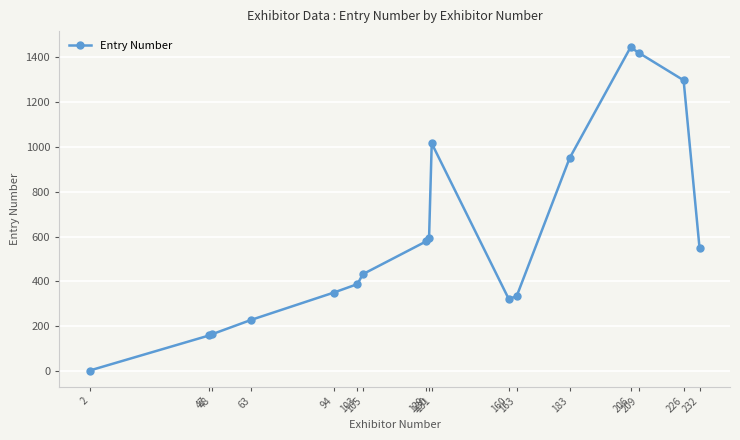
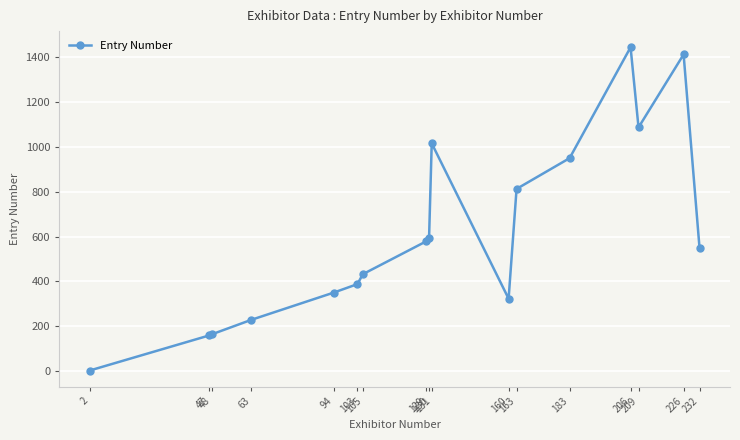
  {
    "2": 0,
    "47": 160,
    "48": 160,
    "63": 230,
    "94": 350,
    "103": 390,
    "105": 430,
    "129": 580,
    "130": 590,
    "131": 1020,
    "160": 320,
-   "163": 330,
+   "163": 810,
    "183": 950,
    "206": 1440,
-   "209": 1420,
-   "226": 1300,
+   "209": 1090,
+   "226": 1410,
    "232": 550
  }
